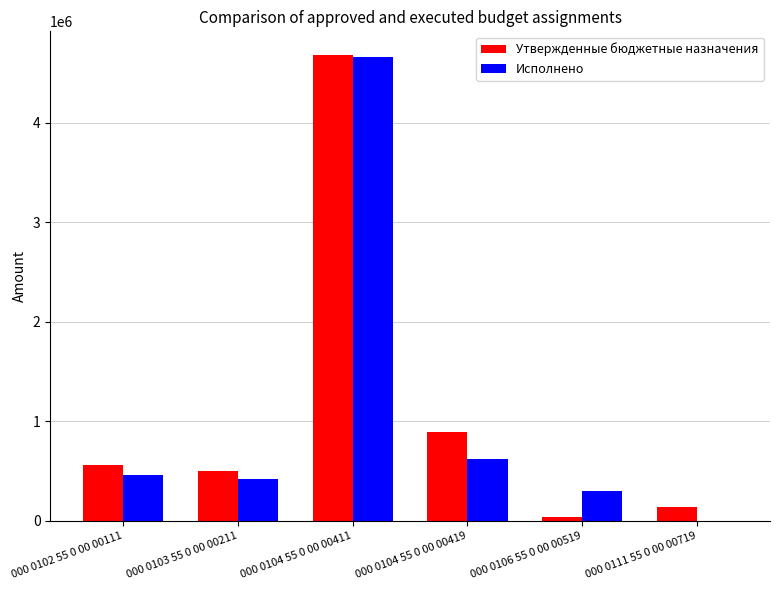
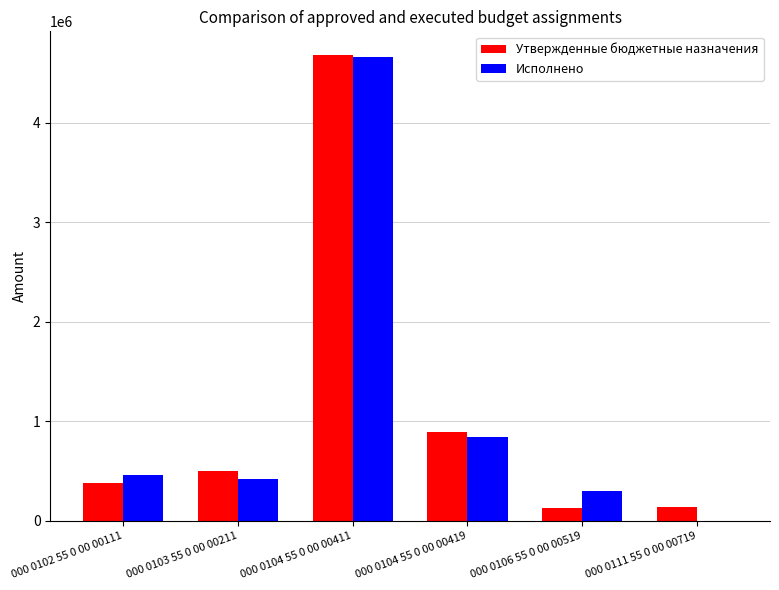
  {
    "Утвержденные бюджетные назначения": {
-     "000 0102 55 0 00 00111": 600000,
+     "000 0102 55 0 00 00111": 400000,
      "000 0103 55 0 00 00211": 500000,
      "000 0104 55 0 00 00411": 4700000,
      "000 0104 55 0 00 00419": 900000,
-     "000 0106 55 0 00 00519": 0,
+     "000 0106 55 0 00 00519": 100000,
      "000 0111 55 0 00 00719": 100000
    },
    "Исполнено": {
      "000 0102 55 0 00 00111": 500000,
      "000 0103 55 0 00 00211": 400000,
      "000 0104 55 0 00 00411": 4700000,
-     "000 0104 55 0 00 00419": 600000,
+     "000 0104 55 0 00 00419": 800000,
      "000 0106 55 0 00 00519": 300000,
      "000 0111 55 0 00 00719": 0
    }
  }
